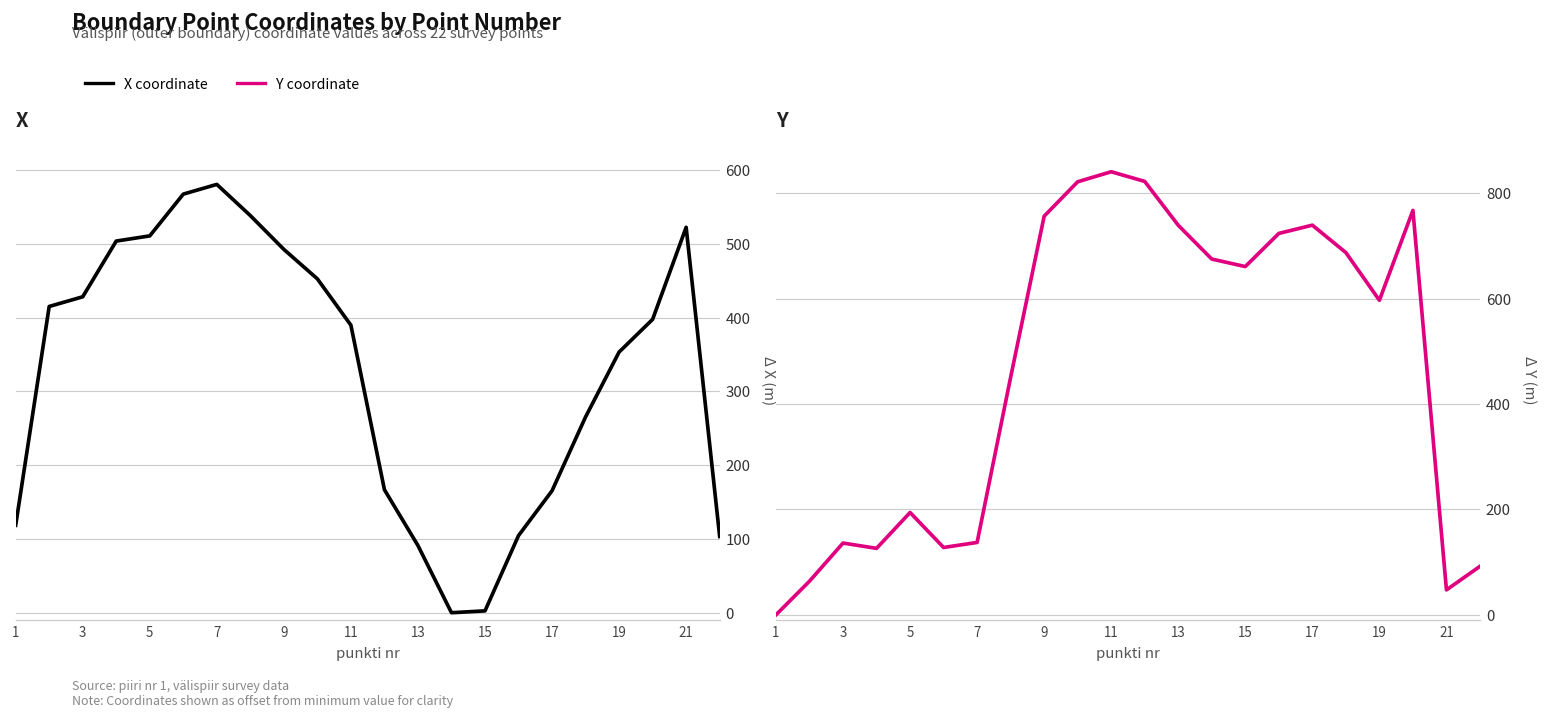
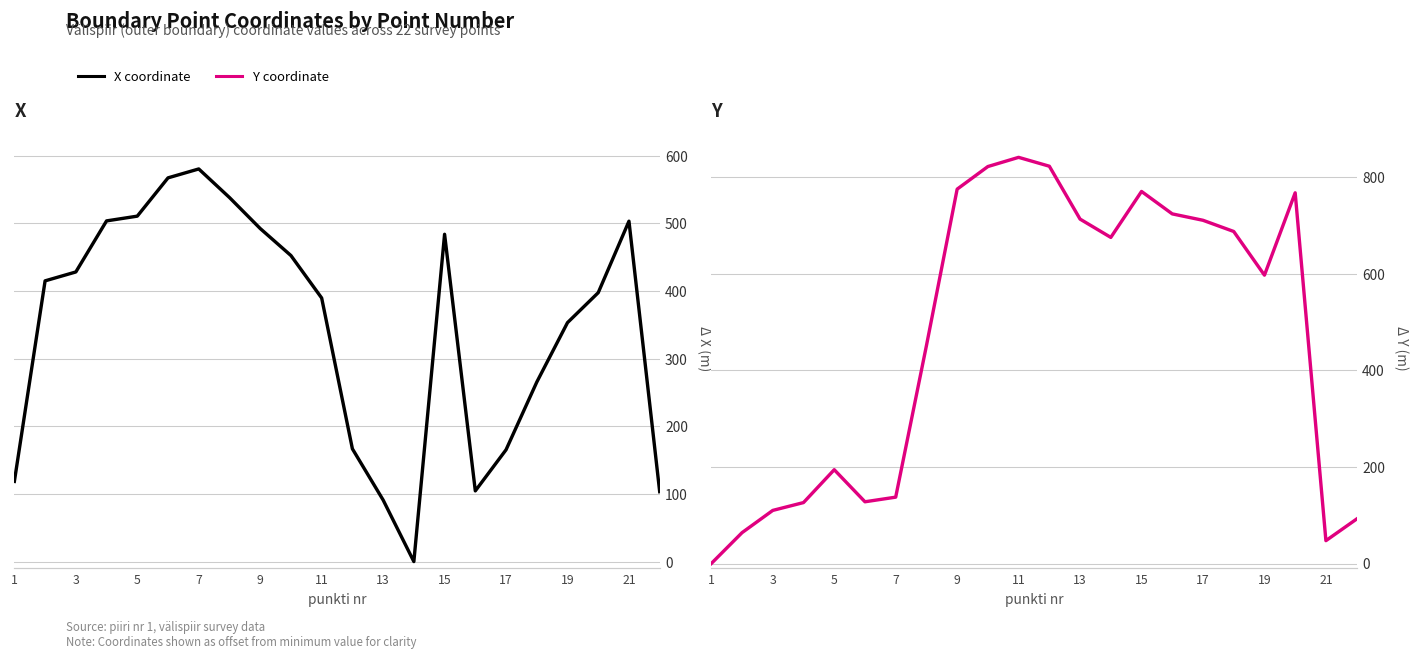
  {
    "X": {
      "1": 120,
      "3": 430,
      "5": 510,
      "7": 580,
      "9": 490,
      "11": 390,
      "13": 90,
-     "15": 0,
+     "15": 480,
      "17": 170,
      "19": 350,
-     "21": 520
+     "21": 500
    },
    "Y": {
      "1": 0,
-     "3": 140,
+     "3": 110,
      "5": 190,
      "7": 140,
-     "9": 760,
+     "9": 780,
      "11": 840,
-     "13": 740,
-     "15": 660,
-     "17": 740,
+     "13": 710,
+     "15": 770,
+     "17": 710,
      "19": 600,
      "21": 50
    }
  }
